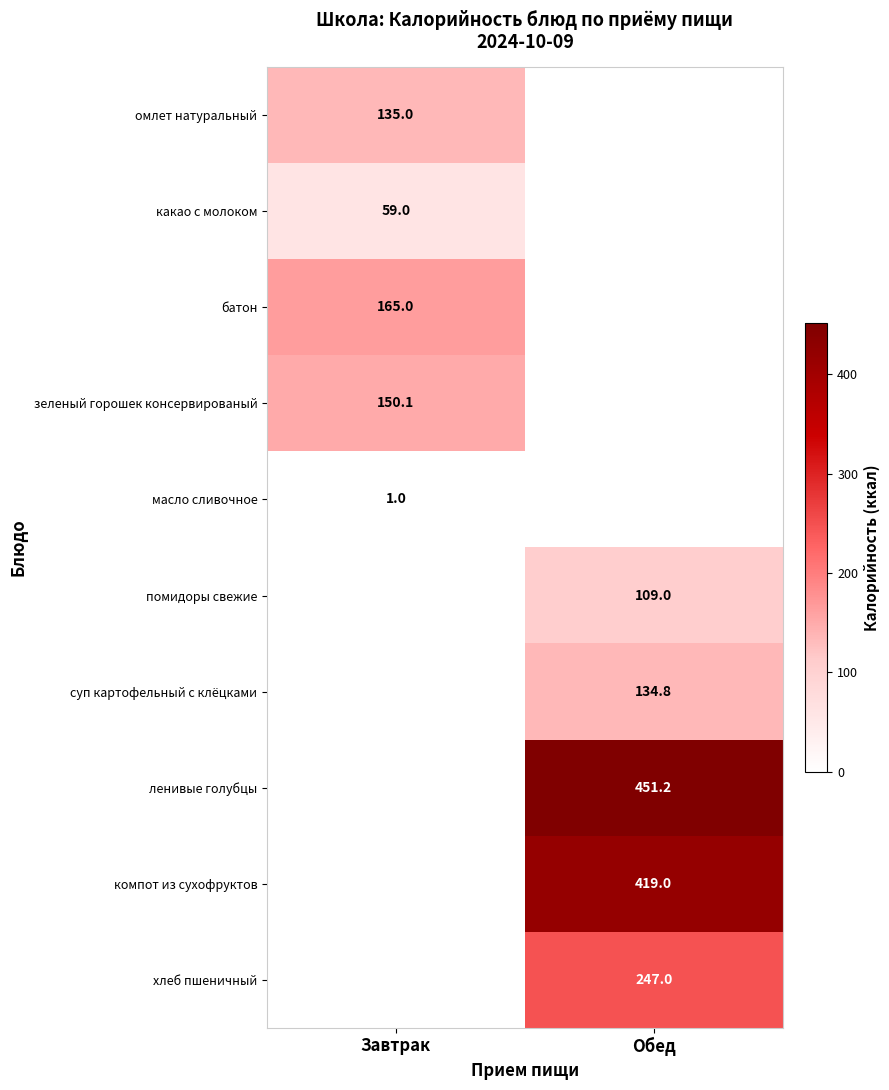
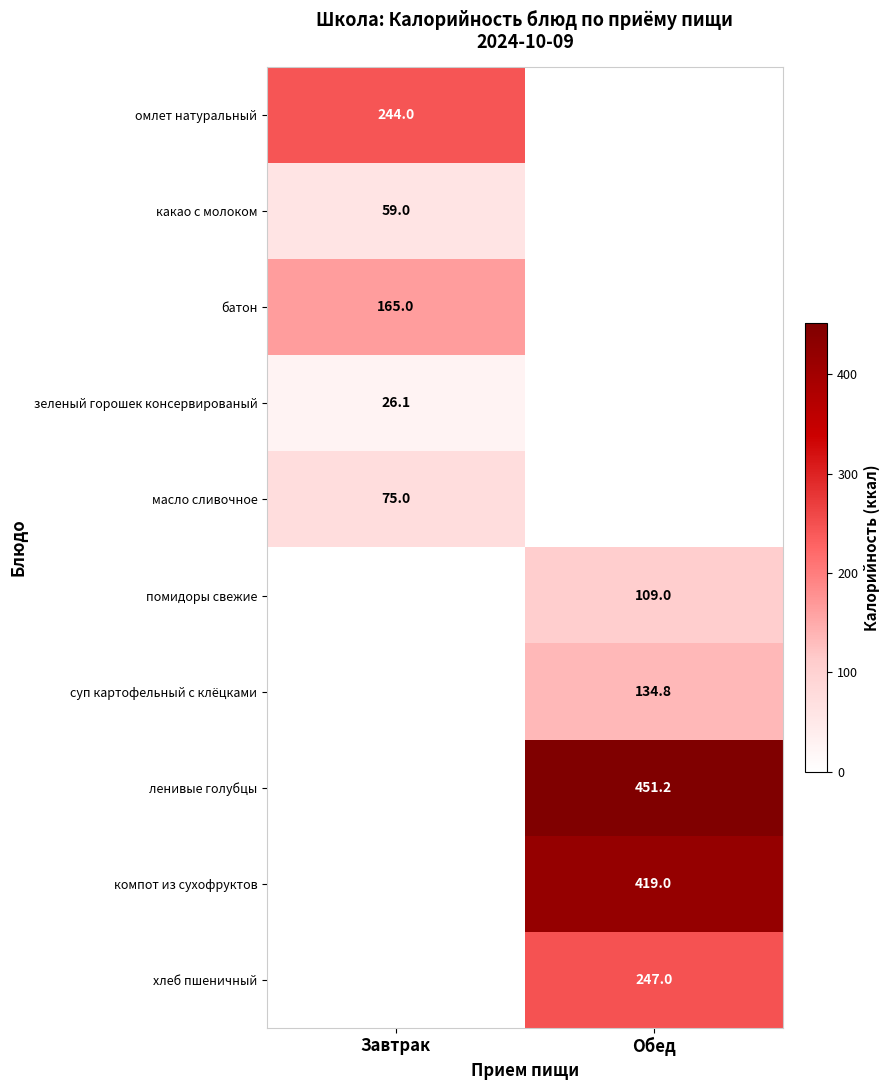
  {
    "омлет натуральный": {
-     "Завтрак": 135.0
+     "Завтрак": 244.0
    },
    "какао с молоком": {
      "Завтрак": 59.0
    },
    "батон": {
      "Завтрак": 165.0
    },
    "зеленый горошек консервированый": {
-     "Завтрак": 150.1
+     "Завтрак": 26.1
    },
    "масло сливочное": {
-     "Завтрак": 1.0
+     "Завтрак": 75.0
    },
    "помидоры свежие": {
      "Обед": 109.0
    },
    "суп картофельный с клёцками": {
      "Обед": 134.8
    },
    "ленивые голубцы": {
      "Обед": 451.2
    },
    "компот из сухофруктов": {
      "Обед": 419.0
    },
    "хлеб пшеничный": {
      "Обед": 247.0
    }
  }
